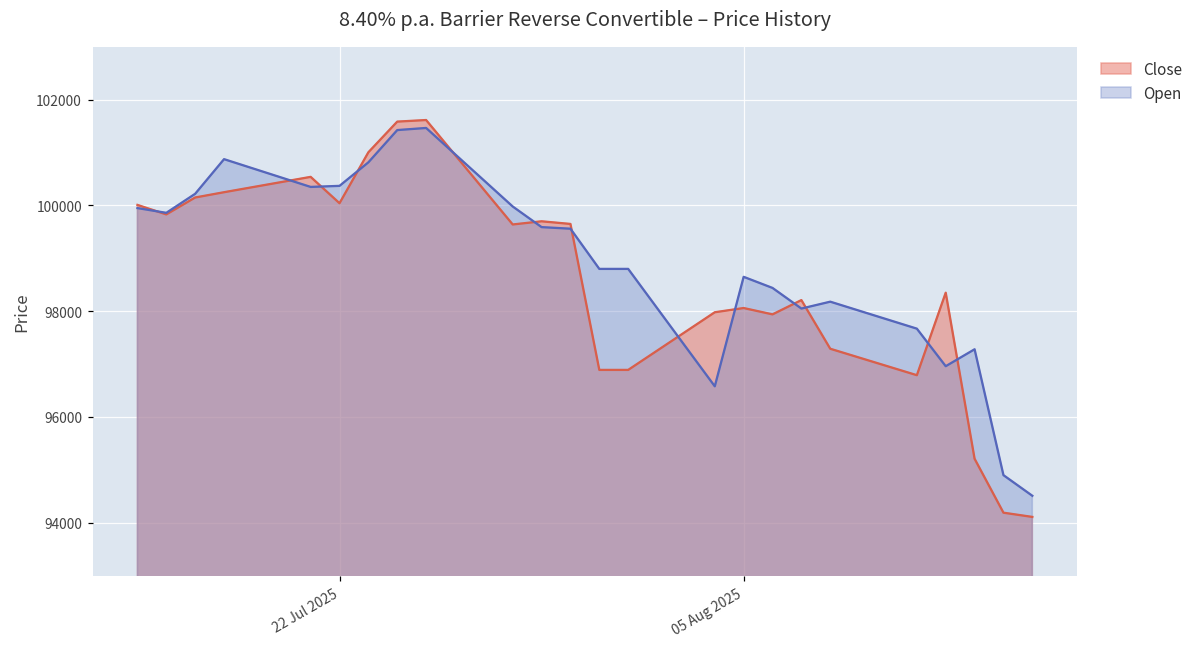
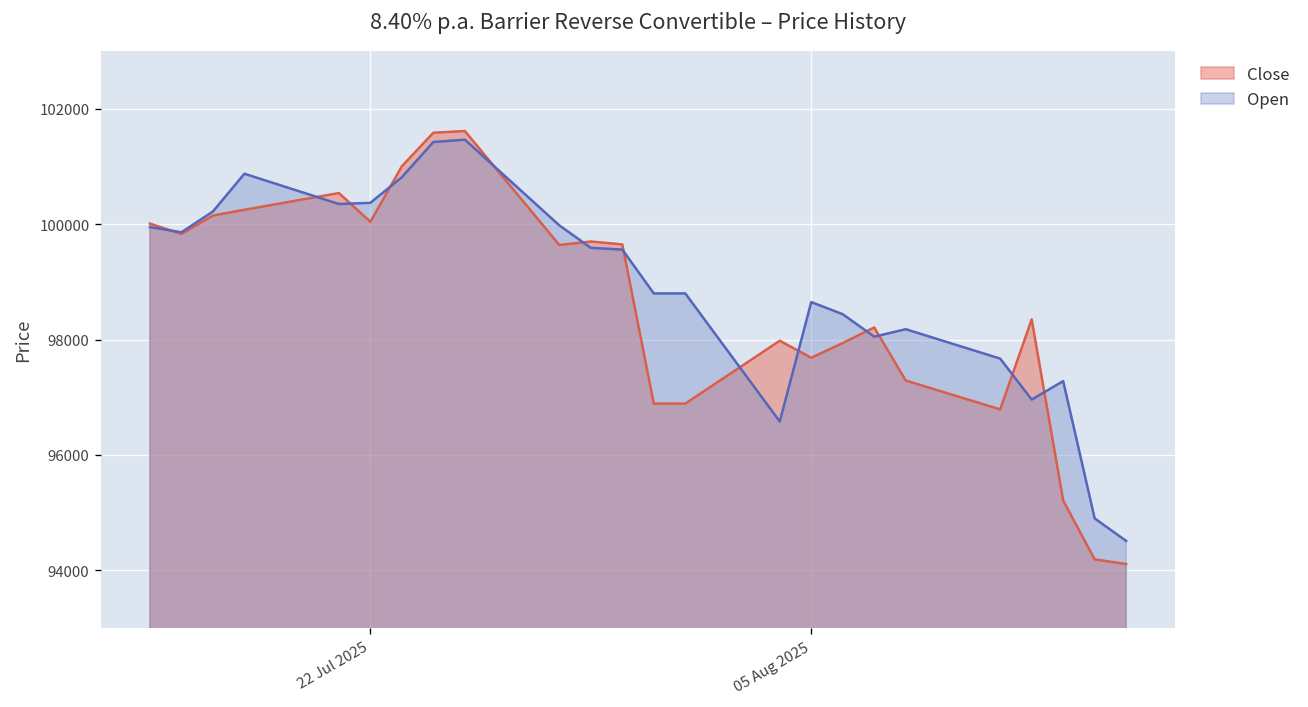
  {
    "Close": {
      "22 Jul 2025": 100000,
-     "05 Aug 2025": 98100
+     "05 Aug 2025": 97700
    },
    "Open": {
      "22 Jul 2025": 100400,
      "05 Aug 2025": 98700
    }
  }
